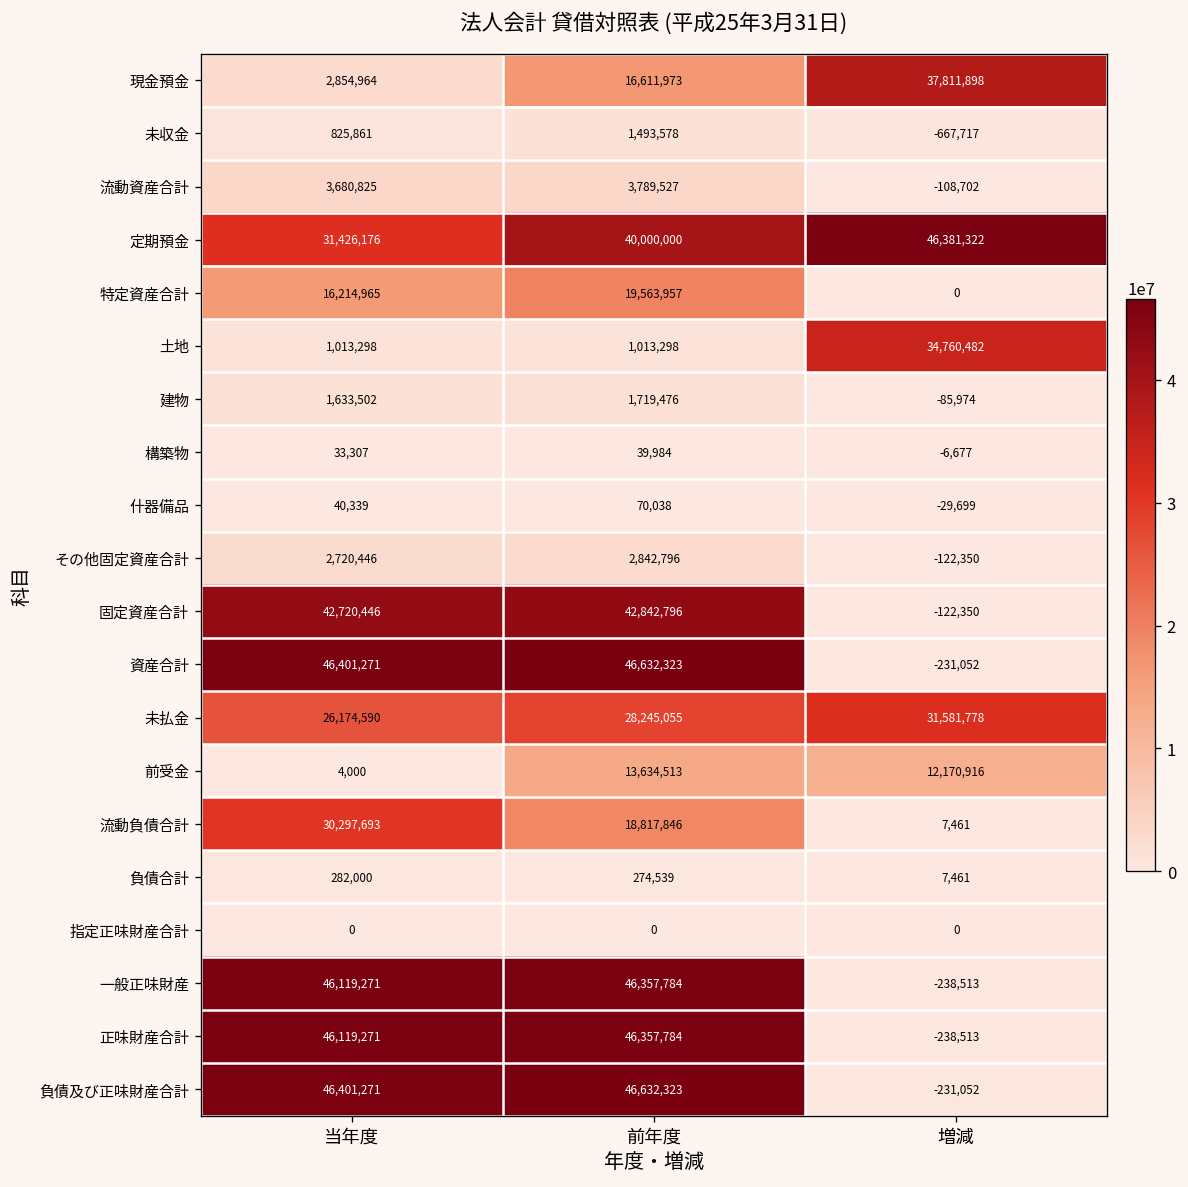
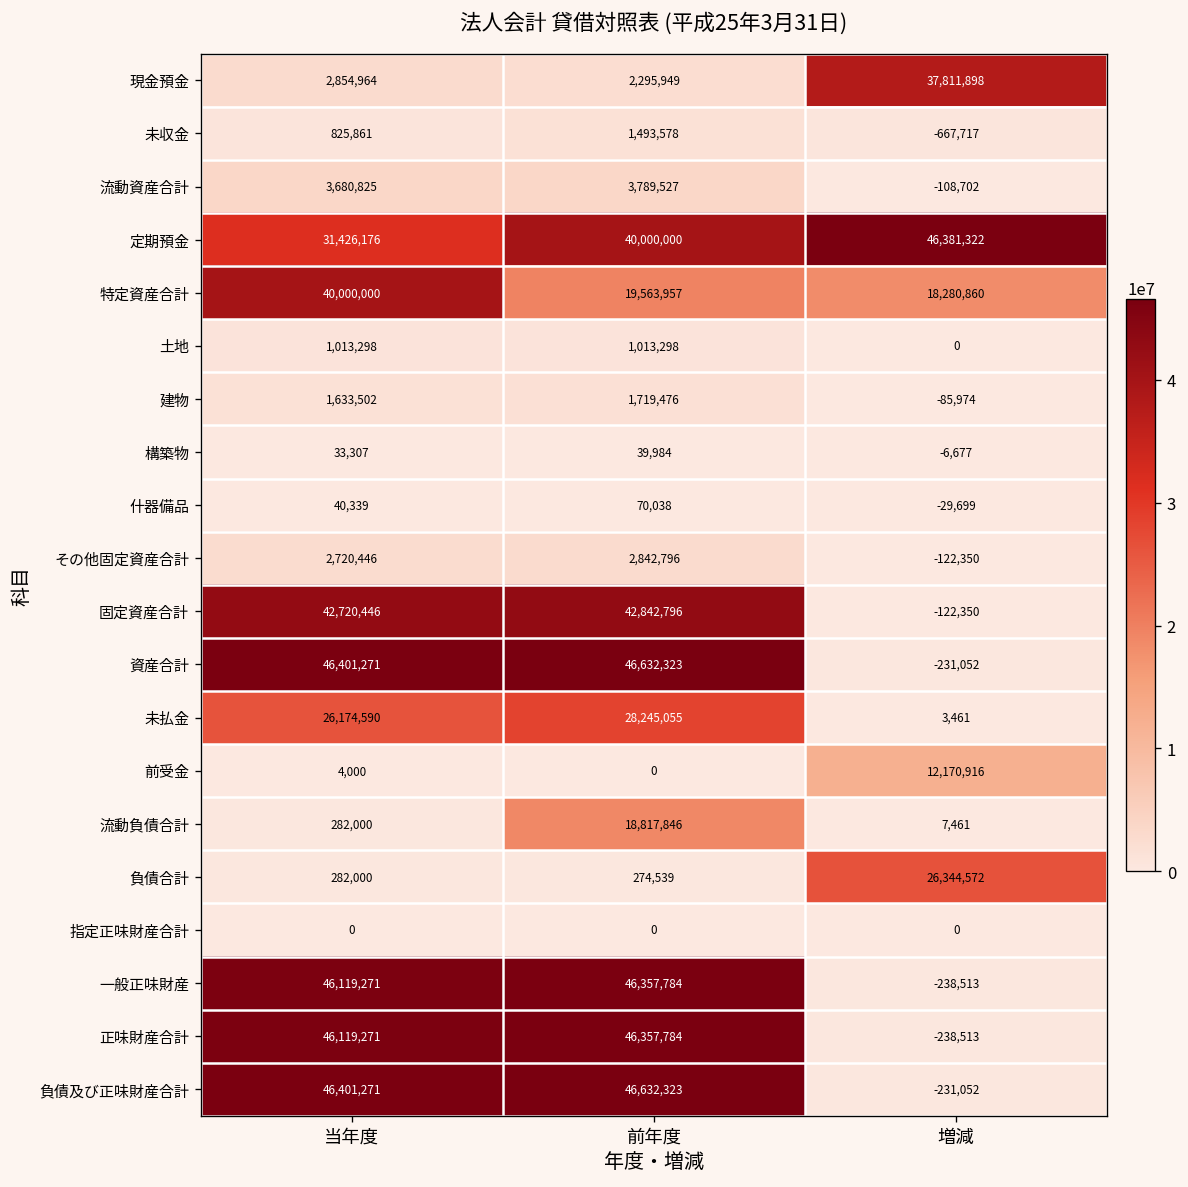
  {
    "現金預金": {
      "当年度": "2,854,964",
-     "前年度": "16,611,973",
+     "前年度": "2,295,949",
      "増減": "37,811,898"
    },
    "未収金": {
      "当年度": "825,861",
      "前年度": "1,493,578",
      "増減": "-667,717"
    },
    "流動資産合計": {
      "当年度": "3,680,825",
      "前年度": "3,789,527",
      "増減": "-108,702"
    },
    "定期預金": {
      "当年度": "31,426,176",
      "前年度": "40,000,000",
      "増減": "46,381,322"
    },
    "特定資産合計": {
-     "当年度": "16,214,965",
+     "当年度": "40,000,000",
      "前年度": "19,563,957",
-     "増減": "0"
+     "増減": "18,280,860"
    },
    "土地": {
      "当年度": "1,013,298",
      "前年度": "1,013,298",
-     "増減": "34,760,482"
+     "増減": "0"
    },
    "建物": {
      "当年度": "1,633,502",
      "前年度": "1,719,476",
      "増減": "-85,974"
    },
    "構築物": {
      "当年度": "33,307",
      "前年度": "39,984",
      "増減": "-6,677"
    },
    "什器備品": {
      "当年度": "40,339",
      "前年度": "70,038",
      "増減": "-29,699"
    },
    "その他固定資産合計": {
      "当年度": "2,720,446",
      "前年度": "2,842,796",
      "増減": "-122,350"
    },
    "固定資産合計": {
      "当年度": "42,720,446",
      "前年度": "42,842,796",
      "増減": "-122,350"
    },
    "資産合計": {
      "当年度": "46,401,271",
      "前年度": "46,632,323",
      "増減": "-231,052"
    },
    "未払金": {
      "当年度": "26,174,590",
      "前年度": "28,245,055",
-     "増減": "31,581,778"
+     "増減": "3,461"
    },
    "前受金": {
      "当年度": "4,000",
-     "前年度": "13,634,513",
+     "前年度": "0",
      "増減": "12,170,916"
    },
    "流動負債合計": {
-     "当年度": "30,297,693",
+     "当年度": "282,000",
      "前年度": "18,817,846",
      "増減": "7,461"
    },
    "負債合計": {
      "当年度": "282,000",
      "前年度": "274,539",
-     "増減": "7,461"
+     "増減": "26,344,572"
    },
    "指定正味財産合計": {
      "当年度": "0",
      "前年度": "0",
      "増減": "0"
    },
    "一般正味財産": {
      "当年度": "46,119,271",
      "前年度": "46,357,784",
      "増減": "-238,513"
    },
    "正味財産合計": {
      "当年度": "46,119,271",
      "前年度": "46,357,784",
      "増減": "-238,513"
    },
    "負債及び正味財産合計": {
      "当年度": "46,401,271",
      "前年度": "46,632,323",
      "増減": "-231,052"
    }
  }
